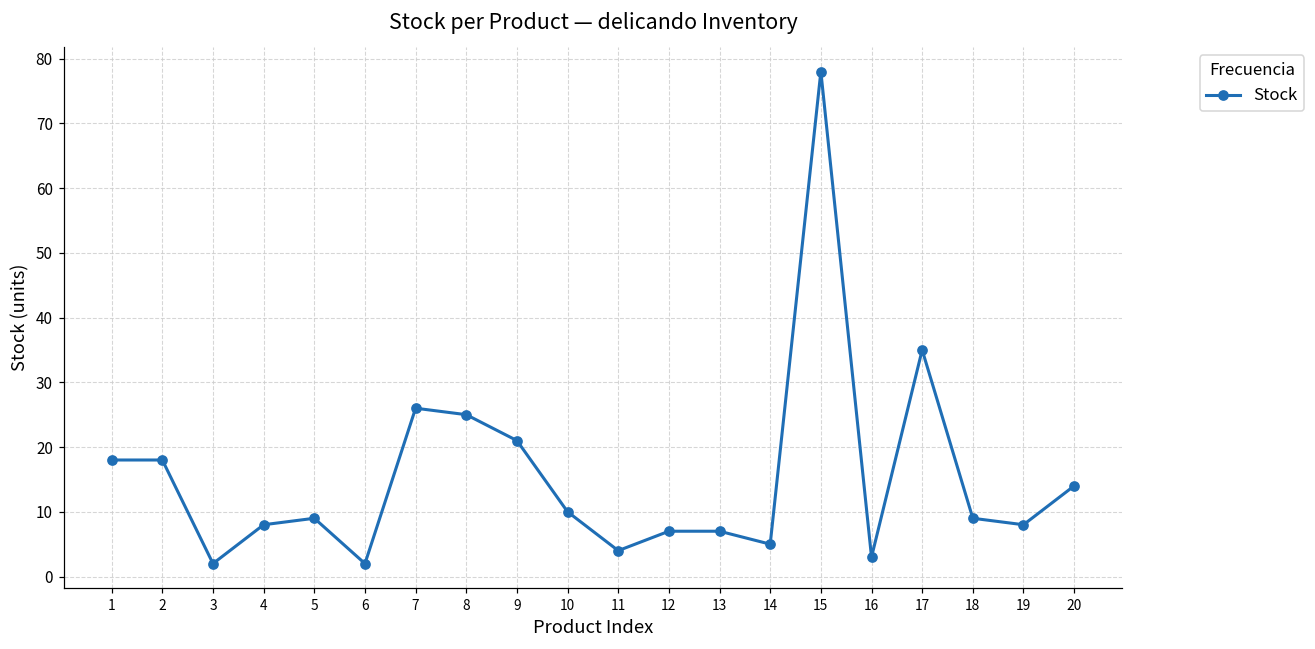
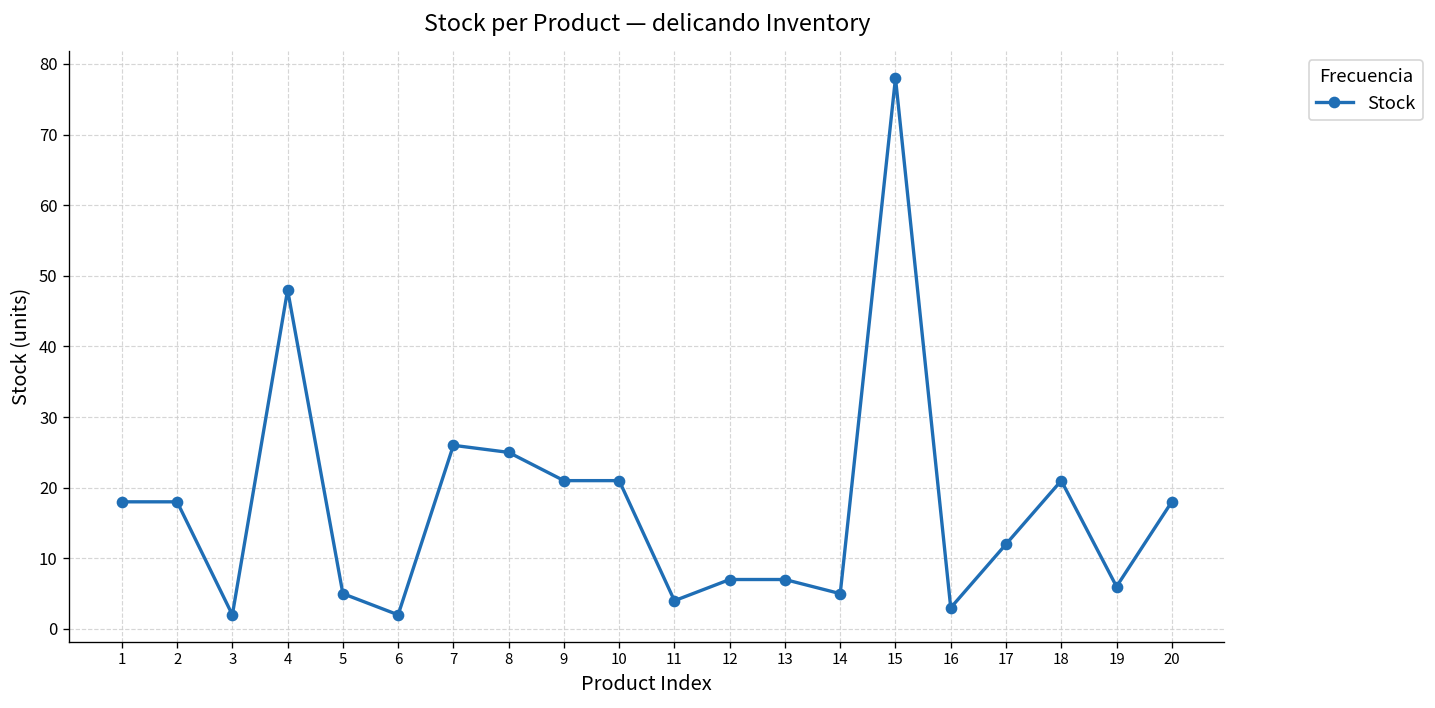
  {
    "1": 18,
    "2": 18,
    "3": 2,
-   "4": 8,
-   "5": 9,
+   "4": 48,
+   "5": 5,
    "6": 2,
    "7": 26,
    "8": 25,
    "9": 21,
-   "10": 10,
+   "10": 21,
    "11": 4,
    "12": 7,
    "13": 7,
    "14": 5,
    "15": 78,
    "16": 3,
-   "17": 35,
-   "18": 9,
-   "19": 8,
-   "20": 14
+   "17": 12,
+   "18": 21,
+   "19": 6,
+   "20": 18
  }
